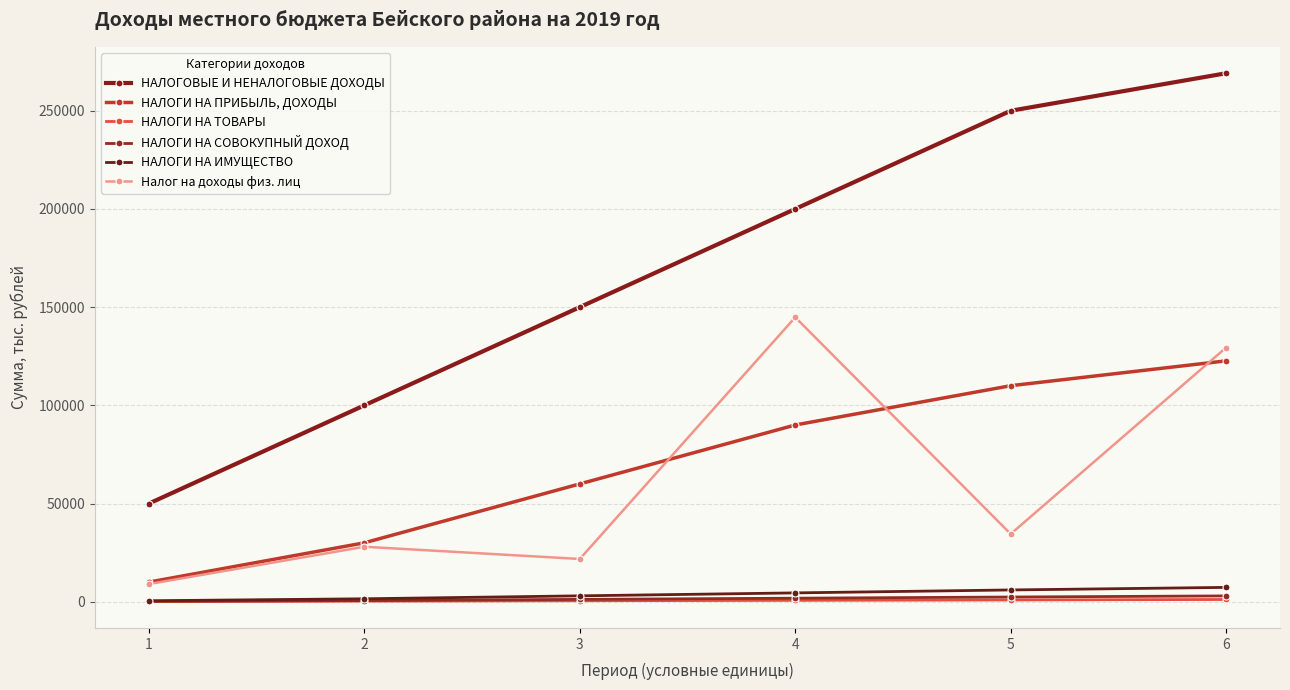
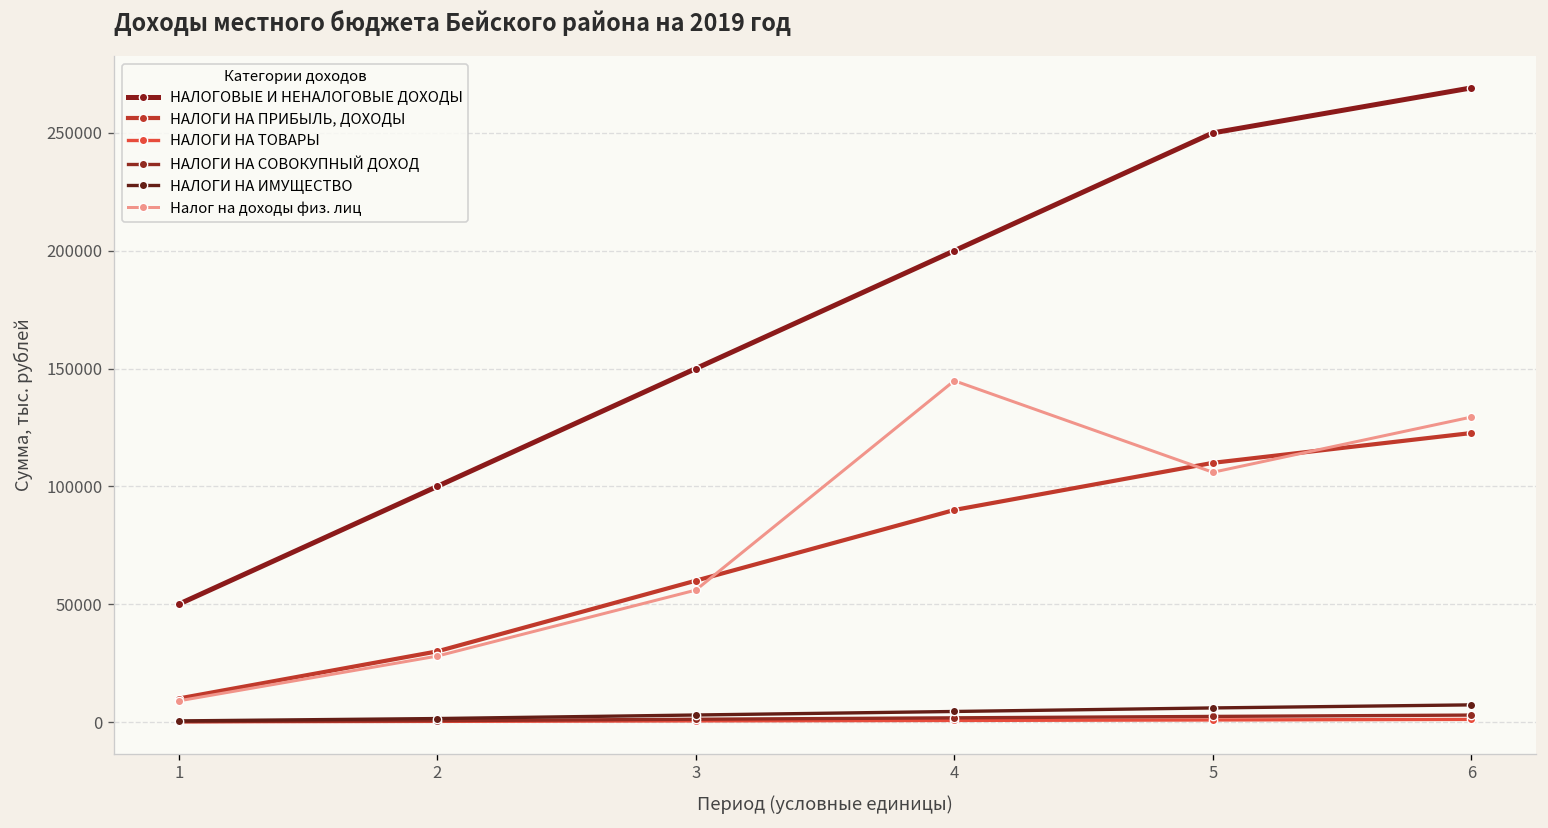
  {
    "Налог на доходы физ. лиц": {
      "2": 28000,
-     "3": 22000,
+     "3": 56000,
      "4": 145000,
-     "5": 34000,
+     "5": 106000,
      "6": 129000
    }
  }
